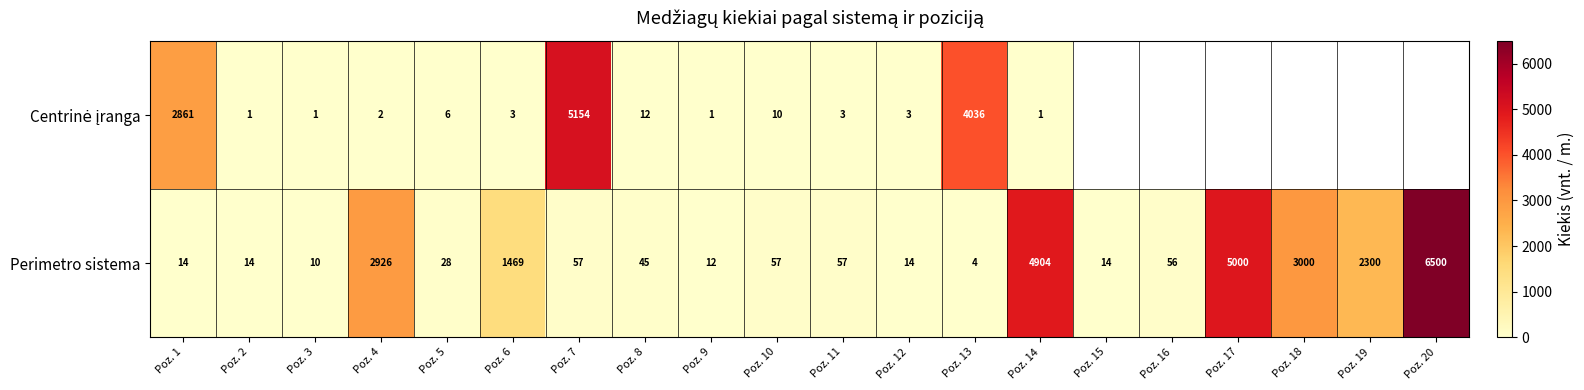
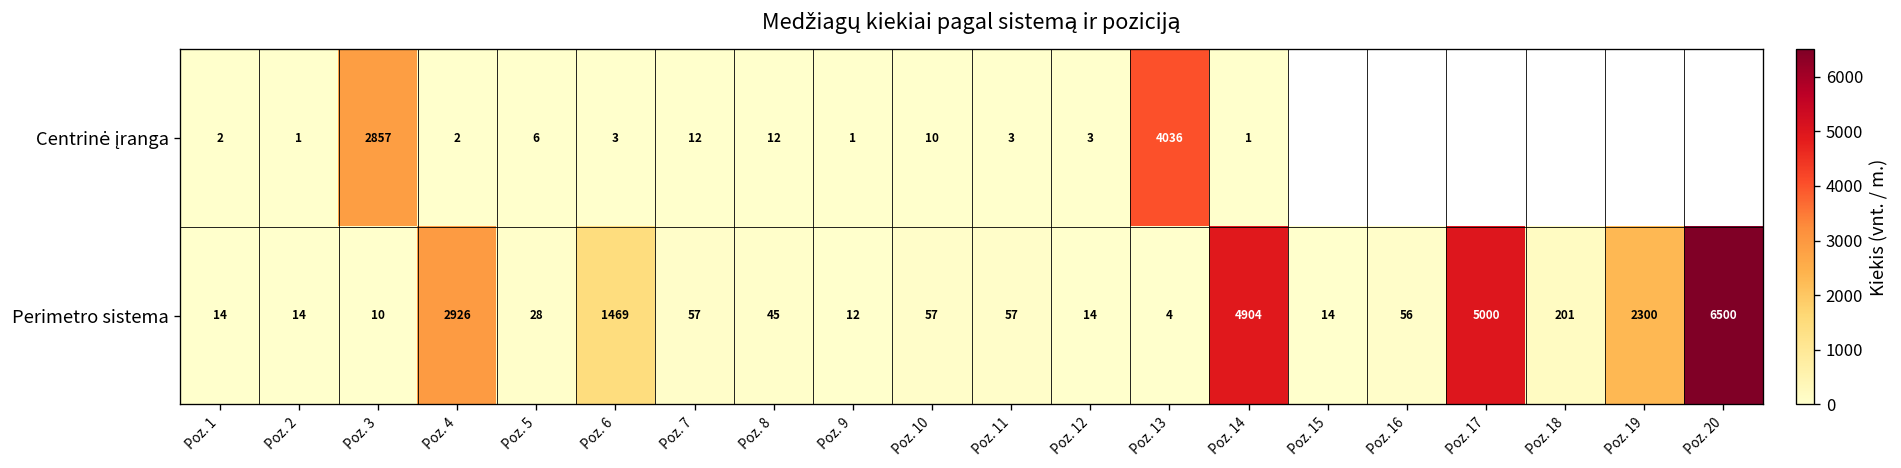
  {
    "Centrinė įranga": {
-     "Poz. 1": 2861,
+     "Poz. 1": 2,
      "Poz. 2": 1,
-     "Poz. 3": 1,
+     "Poz. 3": 2857,
      "Poz. 4": 2,
      "Poz. 5": 6,
      "Poz. 6": 3,
-     "Poz. 7": 5154,
+     "Poz. 7": 12,
      "Poz. 8": 12,
      "Poz. 9": 1,
      "Poz. 10": 10,
      "Poz. 11": 3,
      "Poz. 12": 3,
      "Poz. 13": 4036,
      "Poz. 14": 1
    },
    "Perimetro sistema": {
      "Poz. 1": 14,
      "Poz. 2": 14,
      "Poz. 3": 10,
      "Poz. 4": 2926,
      "Poz. 5": 28,
      "Poz. 6": 1469,
      "Poz. 7": 57,
      "Poz. 8": 45,
      "Poz. 9": 12,
      "Poz. 10": 57,
      "Poz. 11": 57,
      "Poz. 12": 14,
      "Poz. 13": 4,
      "Poz. 14": 4904,
      "Poz. 15": 14,
      "Poz. 16": 56,
      "Poz. 17": 5000,
-     "Poz. 18": 3000,
+     "Poz. 18": 201,
      "Poz. 19": 2300,
      "Poz. 20": 6500
    }
  }
